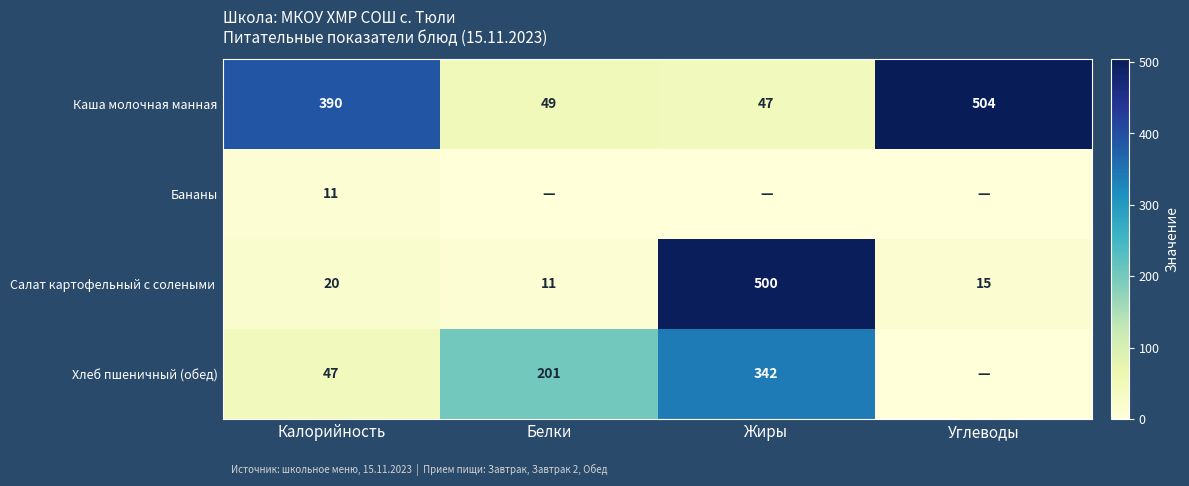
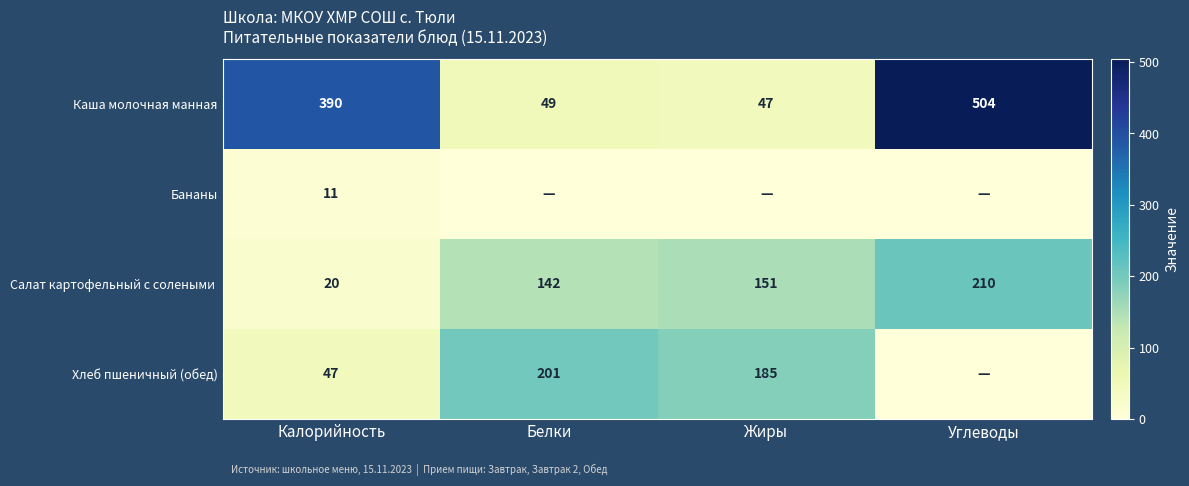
  {
    "Каша молочная манная": {
      "Калорийность": 390,
      "Белки": 49,
      "Жиры": 47,
      "Углеводы": 504
    },
    "Бананы": {
      "Калорийность": 11
    },
    "Салат картофельный с солеными": {
      "Калорийность": 20,
-     "Белки": 11,
-     "Жиры": 500,
-     "Углеводы": 15
+     "Белки": 142,
+     "Жиры": 151,
+     "Углеводы": 210
    },
    "Хлеб пшеничный (обед)": {
      "Калорийность": 47,
      "Белки": 201,
-     "Жиры": 342
+     "Жиры": 185
    }
  }
